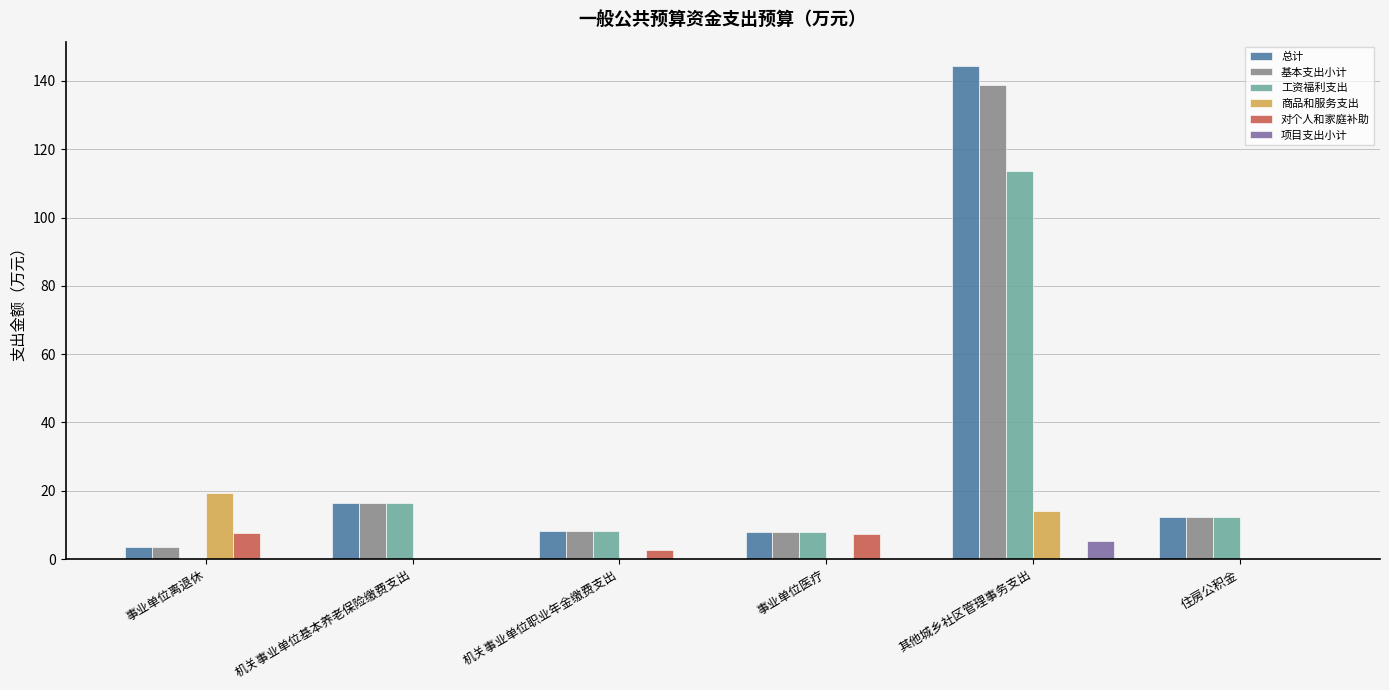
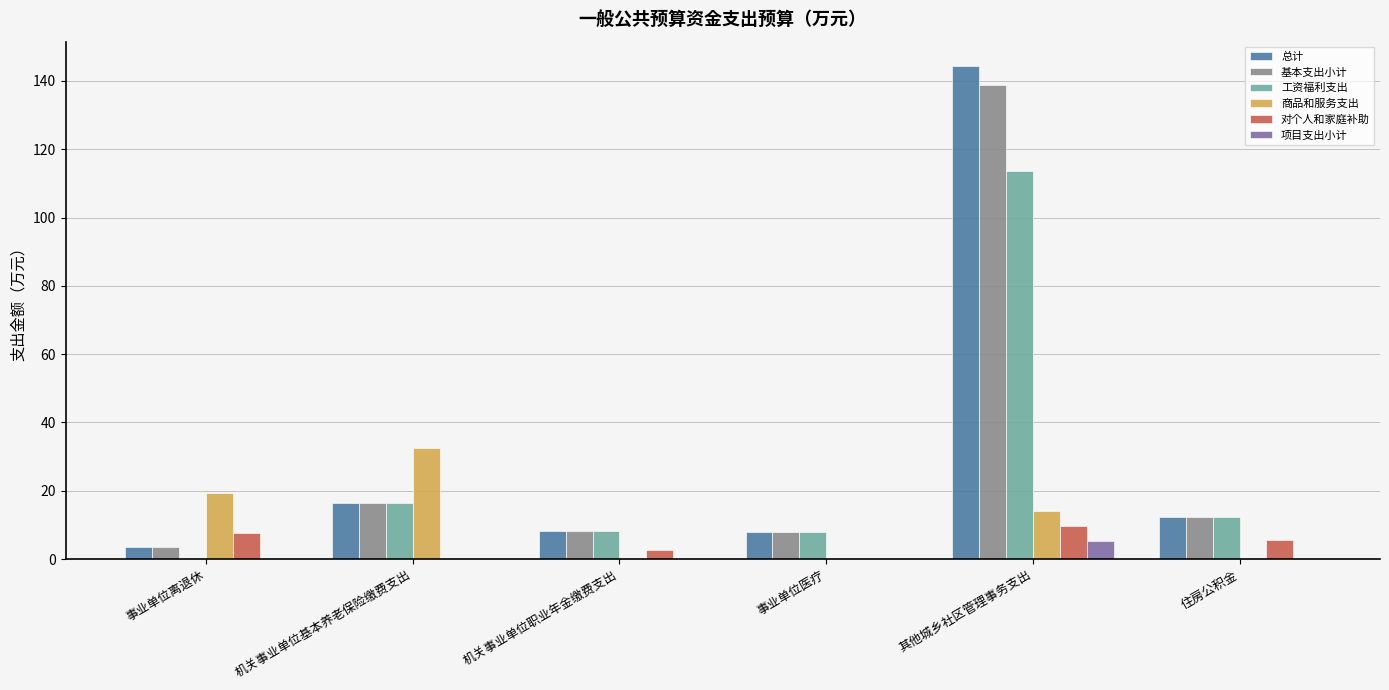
  {
    "商品和服务支出": {
      "事业单位离退休": 19,
-     "机关事业单位基本养老保险缴费支出": 0,
+     "机关事业单位基本养老保险缴费支出": 32,
      "机关事业单位职业年金缴费支出": 0,
      "事业单位医疗": 0,
      "其他城乡社区管理事务支出": 14,
      "住房公积金": 0
    },
    "对个人和家庭补助": {
      "事业单位离退休": 8,
      "机关事业单位基本养老保险缴费支出": 0,
      "机关事业单位职业年金缴费支出": 3,
-     "事业单位医疗": 7,
-     "其他城乡社区管理事务支出": 0,
-     "住房公积金": 0
+     "事业单位医疗": 0,
+     "其他城乡社区管理事务支出": 10,
+     "住房公积金": 6
    }
  }
